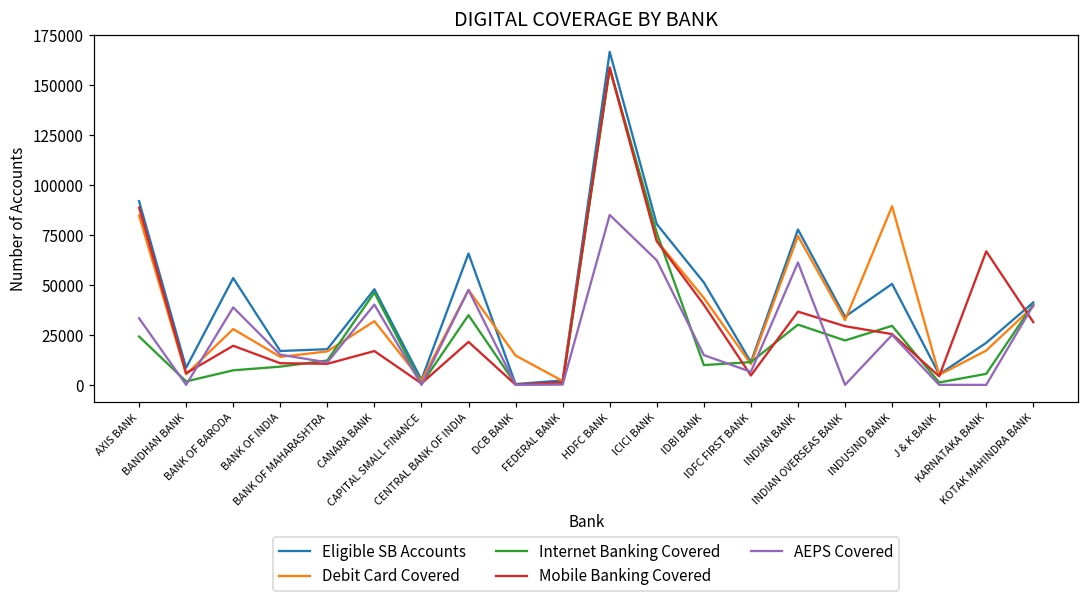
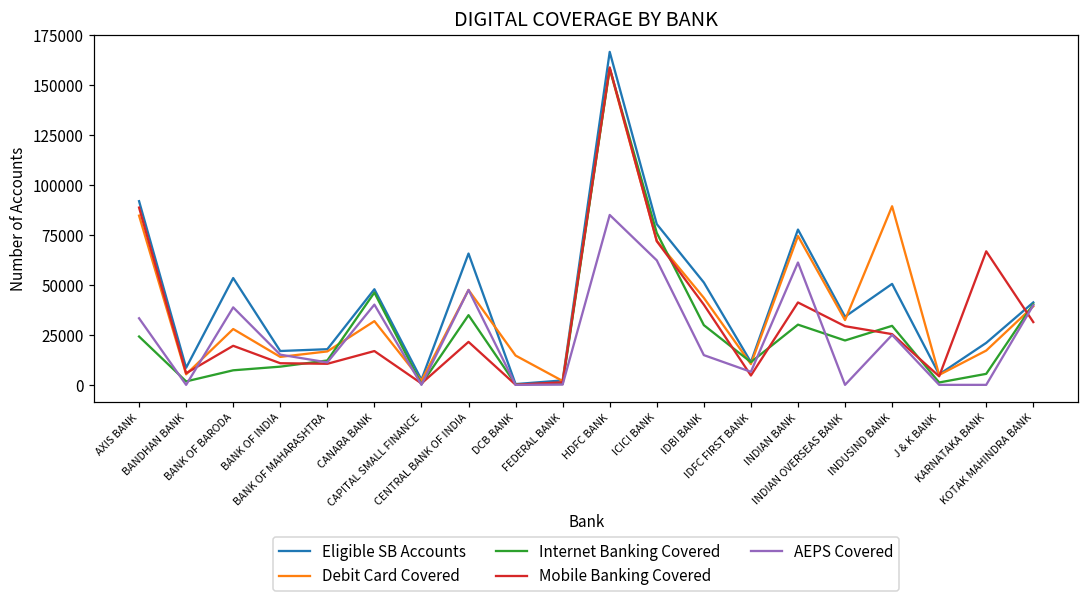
  {
    "Eligible SB Accounts": {
      "AXIS BANK": 92000,
      "BANDHAN BANK": 9000,
      "BANK OF BARODA": 53000,
      "BANK OF INDIA": 17000,
      "CANARA BANK": 48000,
      "CENTRAL BANK OF INDIA": 66000,
      "HDFC BANK": 167000,
      "ICICI BANK": 80000,
      "IDBI BANK": 51000,
      "INDIAN BANK": 78000,
      "INDIAN OVERSEAS BANK": 34000,
      "INDUSIND BANK": 51000,
      "KARNATAKA BANK": 21000
    },
    "Debit Card Covered": {
      "AXIS BANK": 85000,
      "BANK OF BARODA": 28000,
      "CANARA BANK": 32000,
      "DCB BANK": 15000,
      "IDBI BANK": 44000,
      "INDIAN BANK": 75000,
      "INDIAN OVERSEAS BANK": 32000,
      "INDUSIND BANK": 89000,
      "KARNATAKA BANK": 17000
    },
    "Internet Banking Covered": {
      "AXIS BANK": 24000,
      "BANDHAN BANK": 2000,
      "BANK OF BARODA": 7000,
      "BANK OF INDIA": 9000,
      "CANARA BANK": 46000,
      "CENTRAL BANK OF INDIA": 35000,
      "ICICI BANK": 76000,
-     "IDBI BANK": 10000,
+     "IDBI BANK": 30000,
      "INDIAN BANK": 30000,
      "INDIAN OVERSEAS BANK": 22000,
      "INDUSIND BANK": 30000,
      "KARNATAKA BANK": 6000
    },
    "Mobile Banking Covered": {
      "AXIS BANK": 89000,
      "BANK OF BARODA": 20000,
      "BANK OF INDIA": 11000,
      "CANARA BANK": 17000,
      "CENTRAL BANK OF INDIA": 22000,
      "IDBI BANK": 40000,
      "IDFC FIRST BANK": 5000,
-     "INDIAN BANK": 37000,
+     "INDIAN BANK": 41000,
      "INDIAN OVERSEAS BANK": 29000,
      "KARNATAKA BANK": 67000,
      "KOTAK MAHINDRA BANK": 31000
    },
    "AEPS Covered": {
      "AXIS BANK": 33000,
      "BANDHAN BANK": 0,
      "BANK OF BARODA": 39000,
      "CANARA BANK": 40000,
      "HDFC BANK": 85000,
      "ICICI BANK": 62000,
      "IDBI BANK": 15000,
      "IDFC FIRST BANK": 7000,
      "INDIAN BANK": 61000,
      "INDIAN OVERSEAS BANK": 0,
      "KARNATAKA BANK": 0
    }
  }
